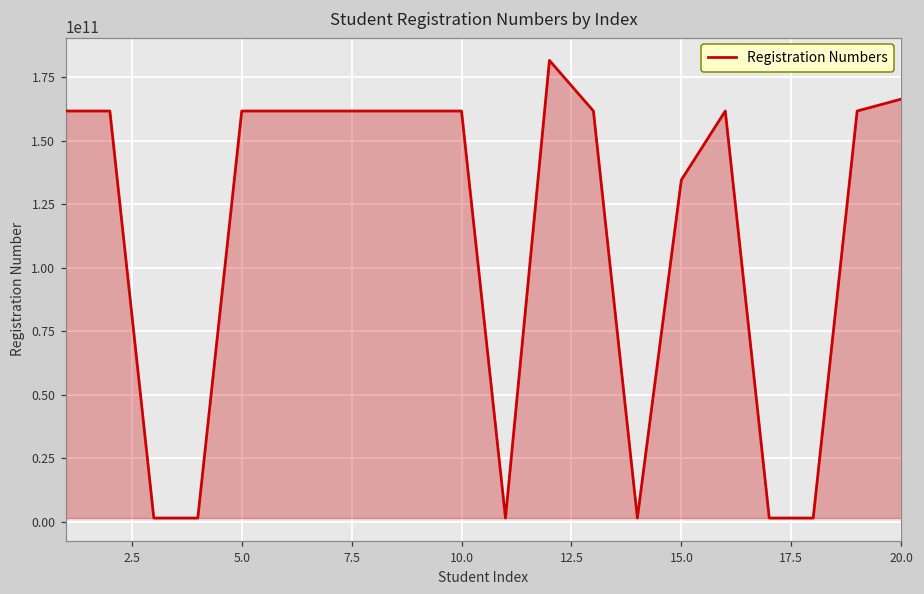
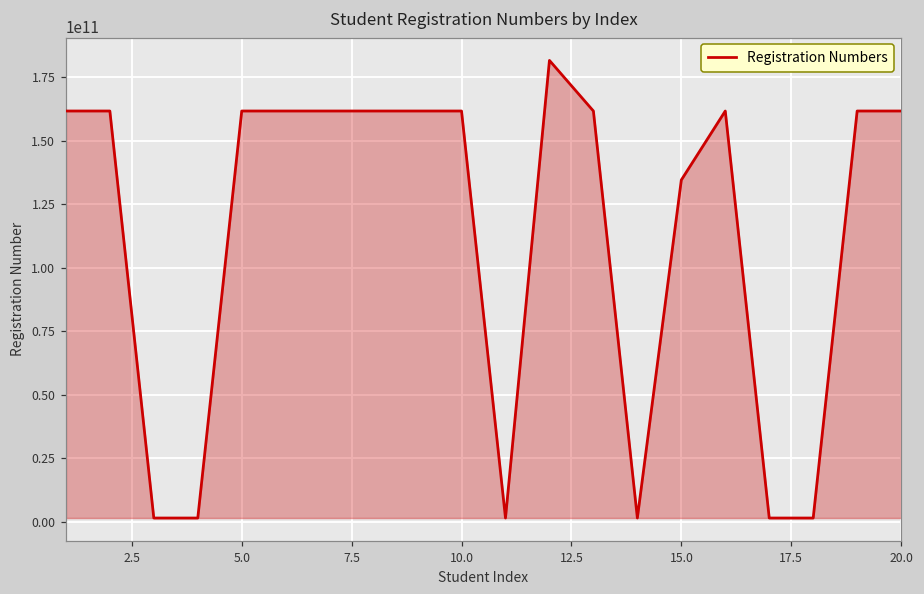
  {
    "5.0": 162000000000,
    "10.0": 162000000000,
    "15.0": 134000000000,
-   "20.0": 166000000000
+   "20.0": 162000000000
  }
